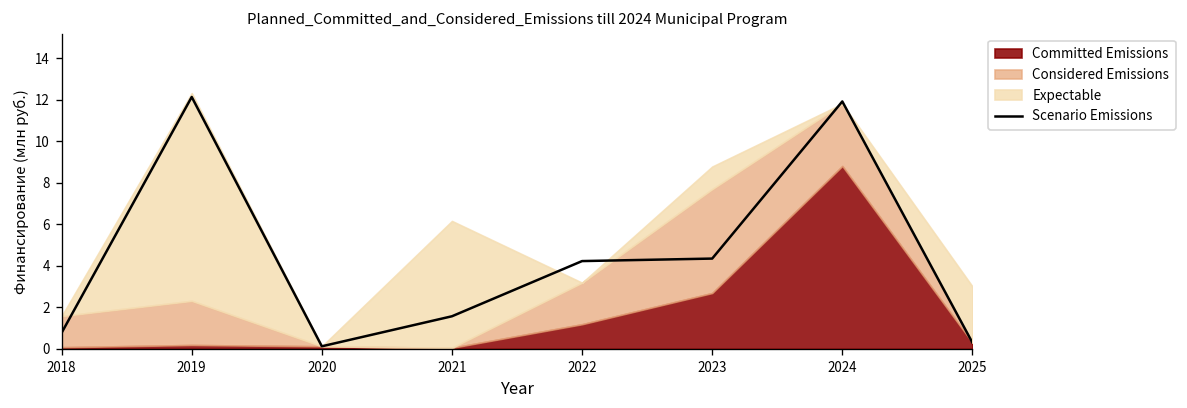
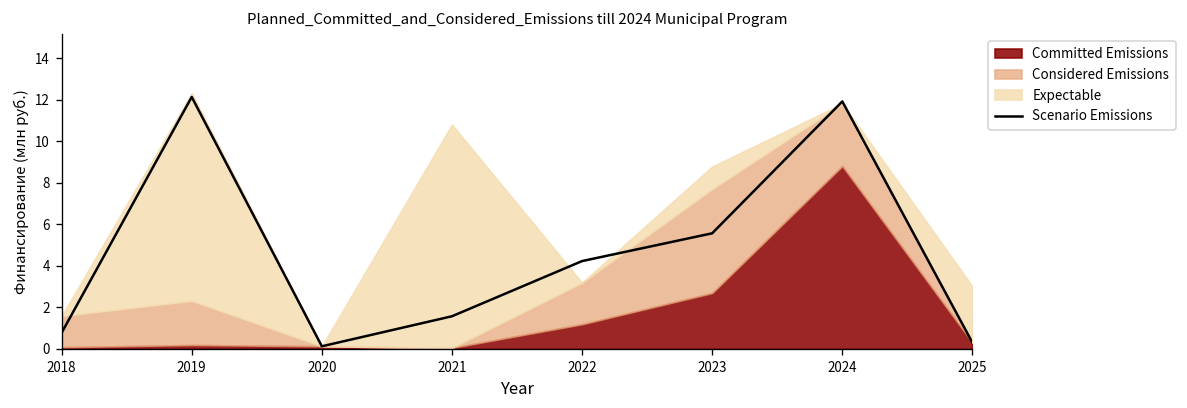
  {
    "Scenario Emissions": {
      "2018": 0.8,
      "2019": 12.1,
      "2021": 1.6,
      "2022": 4.2,
-     "2023": 4.3
+     "2023": 5.6
    },
    "Committed Emissions": {
      "2019": 0.2,
      "2022": 1.2,
      "2023": 2.7,
      "2024": 8.8
    },
    "Considered Emissions": {
      "2019": 2.1,
      "2023": 5.0
    },
    "Expectable": {
      "2019": 10.0,
-     "2021": 6.1,
+     "2021": 10.7,
      "2023": 1.1,
      "2025": 2.7
    }
  }
